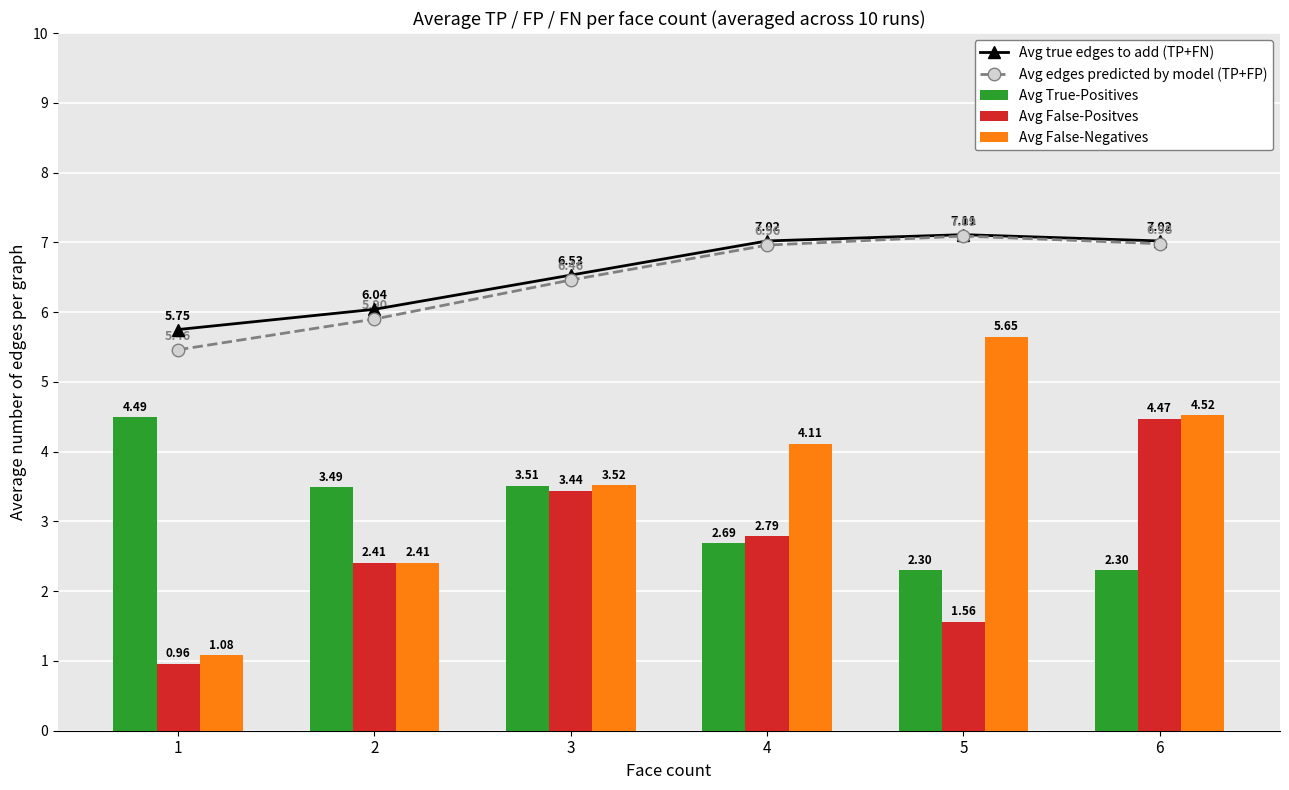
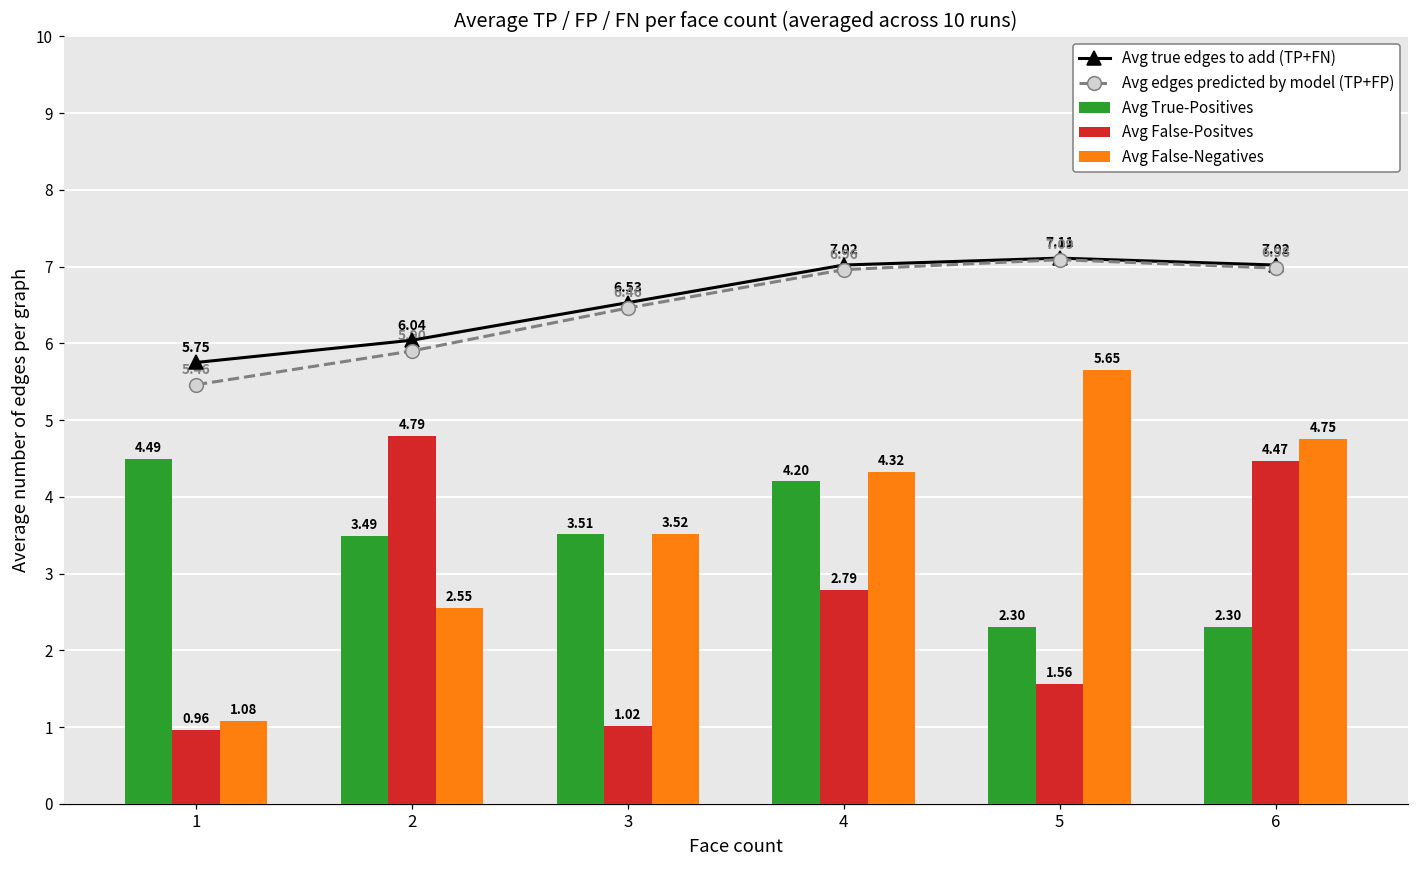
  {
    "Avg True-Positives": {
      "1": 4.49,
      "2": 3.49,
      "3": 3.51,
-     "4": 2.69,
+     "4": 4.20,
      "5": 2.30,
      "6": 2.30
    },
    "Avg true edges to add (TP+FN)": {
      "1": 5.75
    },
    "Avg False-Positves": {
      "1": 0.96,
-     "2": 2.41,
-     "3": 3.44,
+     "2": 4.79,
+     "3": 1.02,
      "4": 2.79,
      "5": 1.56,
      "6": 4.47
    },
    "Avg False-Negatives": {
      "1": 1.08,
-     "2": 2.41,
+     "2": 2.55,
      "3": 3.52,
-     "4": 4.11,
+     "4": 4.32,
      "5": 5.65,
-     "6": 4.52
+     "6": 4.75
    }
  }
